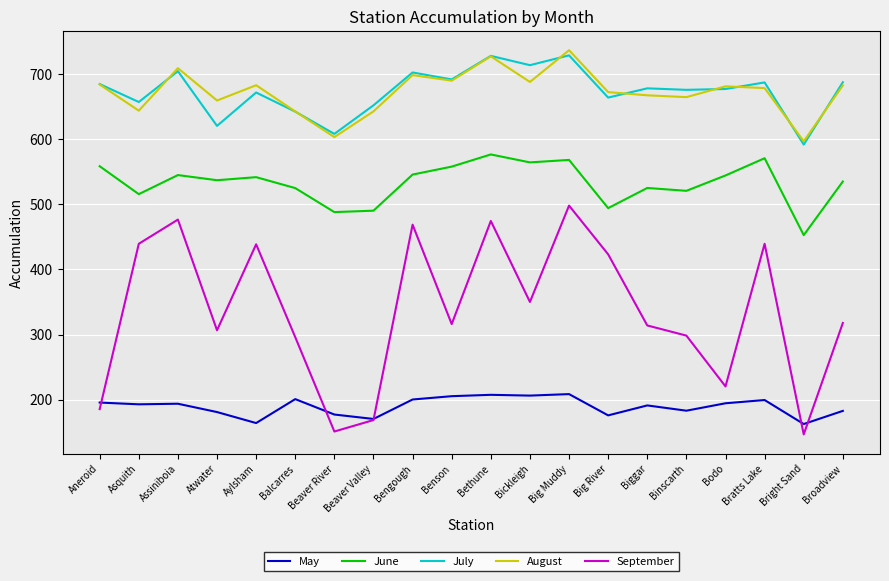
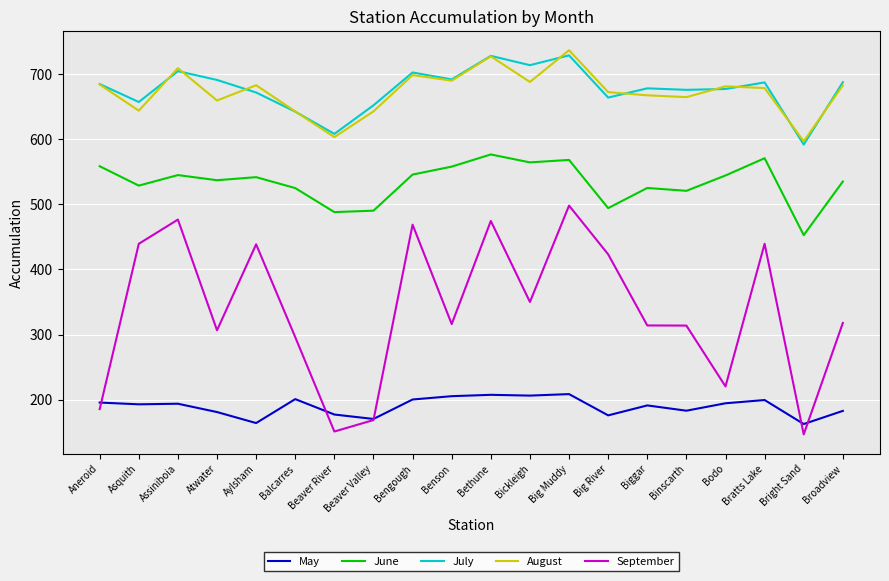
  {
    "May": {
      "Aneroid": 200,
      "Asquith": 190,
      "Assiniboia": 190,
      "Atwater": 180,
      "Aylsham": 160,
      "Balcarres": 200,
      "Beaver River": 180,
      "Bengough": 200,
      "Benson": 210,
      "Bethune": 210,
      "Bickleigh": 210,
      "Big Muddy": 210,
      "Big River": 180,
      "Biggar": 190,
      "Binscarth": 180,
      "Bodo": 190,
      "Bratts Lake": 200,
      "Bright Sand": 160,
      "Broadview": 180
    },
    "June": {
      "Aneroid": 560,
-     "Asquith": 520,
+     "Asquith": 530,
      "Assiniboia": 550,
      "Atwater": 540,
      "Aylsham": 540,
      "Balcarres": 530,
      "Beaver River": 490,
      "Beaver Valley": 490,
      "Bengough": 550,
      "Benson": 560,
      "Bethune": 580,
      "Bickleigh": 560,
      "Big Muddy": 570,
      "Big River": 490,
      "Biggar": 530,
      "Binscarth": 520,
      "Bodo": 540,
      "Bratts Lake": 570,
      "Bright Sand": 450,
      "Broadview": 540
    },
    "July": {
      "Asquith": 660,
      "Assiniboia": 700,
-     "Atwater": 620,
+     "Atwater": 690,
      "Aylsham": 670,
      "Beaver River": 610,
      "Beaver Valley": 650,
      "Bengough": 700,
      "Bickleigh": 710,
      "Big Muddy": 730,
      "Big River": 660,
      "Biggar": 680,
      "Binscarth": 680,
      "Bodo": 680,
      "Bratts Lake": 690,
      "Bright Sand": 590,
      "Broadview": 690
    },
    "August": {
      "Asquith": 640,
      "Assiniboia": 710,
      "Atwater": 660,
      "Aylsham": 680,
      "Beaver River": 600,
      "Beaver Valley": 640,
      "Bengough": 700,
      "Bickleigh": 690,
      "Big Muddy": 740,
      "Big River": 670,
      "Biggar": 670,
      "Binscarth": 660,
      "Bodo": 680,
      "Bratts Lake": 680,
      "Bright Sand": 600,
      "Broadview": 680
    },
    "September": {
      "Aneroid": 190,
      "Asquith": 440,
      "Assiniboia": 480,
      "Atwater": 310,
      "Aylsham": 440,
      "Balcarres": 300,
      "Beaver River": 150,
      "Bengough": 470,
      "Benson": 320,
      "Bethune": 470,
      "Bickleigh": 350,
      "Big Muddy": 500,
      "Big River": 420,
      "Biggar": 310,
-     "Binscarth": 300,
+     "Binscarth": 310,
      "Bodo": 220,
      "Bratts Lake": 440,
      "Bright Sand": 150,
      "Broadview": 320
    }
  }
